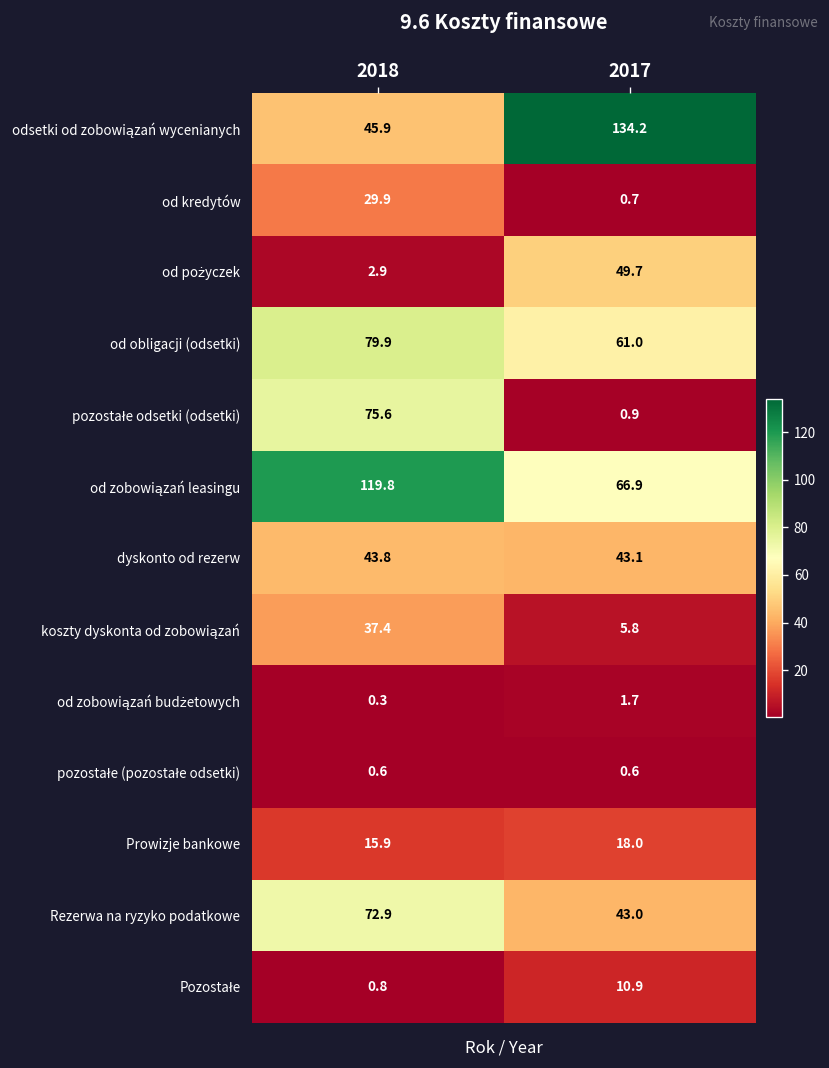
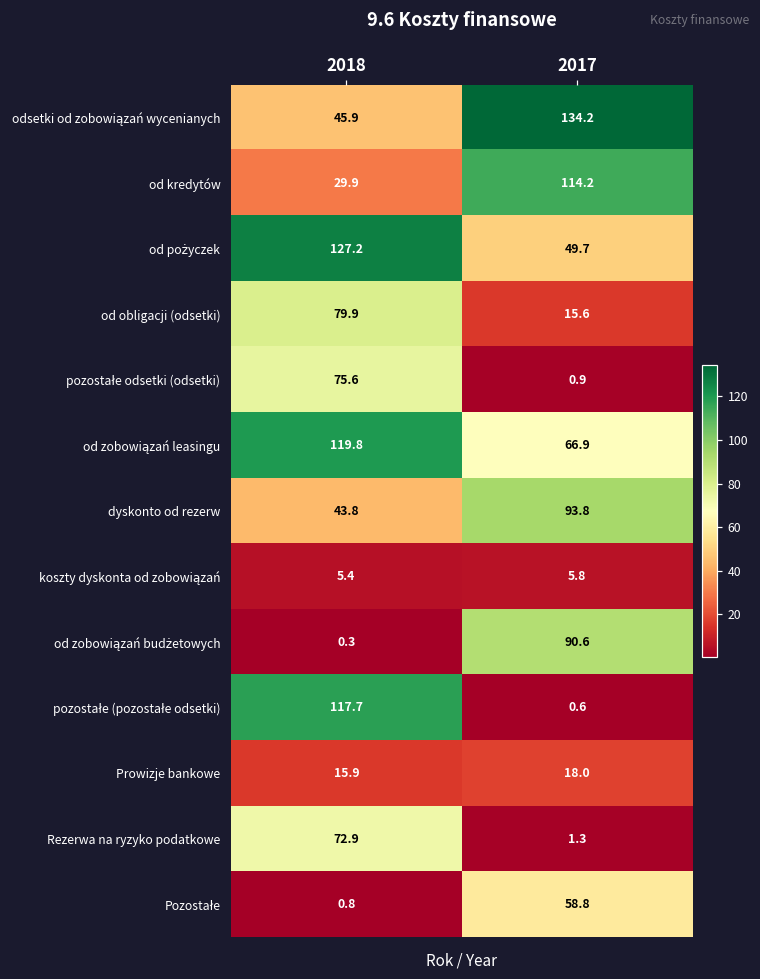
  {
    "odsetki od zobowiązań wycenianych": {
      "2018": 45.9,
      "2017": 134.2
    },
    "od kredytów": {
      "2018": 29.9,
-     "2017": 0.7
+     "2017": 114.2
    },
    "od pożyczek": {
-     "2018": 2.9,
+     "2018": 127.2,
      "2017": 49.7
    },
    "od obligacji (odsetki)": {
      "2018": 79.9,
-     "2017": 61.0
+     "2017": 15.6
    },
    "pozostałe odsetki (odsetki)": {
      "2018": 75.6,
      "2017": 0.9
    },
    "od zobowiązań leasingu": {
      "2018": 119.8,
      "2017": 66.9
    },
    "dyskonto od rezerw": {
      "2018": 43.8,
-     "2017": 43.1
+     "2017": 93.8
    },
    "koszty dyskonta od zobowiązań": {
-     "2018": 37.4,
+     "2018": 5.4,
      "2017": 5.8
    },
    "od zobowiązań budżetowych": {
      "2018": 0.3,
-     "2017": 1.7
+     "2017": 90.6
    },
    "pozostałe (pozostałe odsetki)": {
-     "2018": 0.6,
+     "2018": 117.7,
      "2017": 0.6
    },
    "Prowizje bankowe": {
      "2018": 15.9,
      "2017": 18.0
    },
    "Rezerwa na ryzyko podatkowe": {
      "2018": 72.9,
-     "2017": 43.0
+     "2017": 1.3
    },
    "Pozostałe": {
      "2018": 0.8,
-     "2017": 10.9
+     "2017": 58.8
    }
  }
